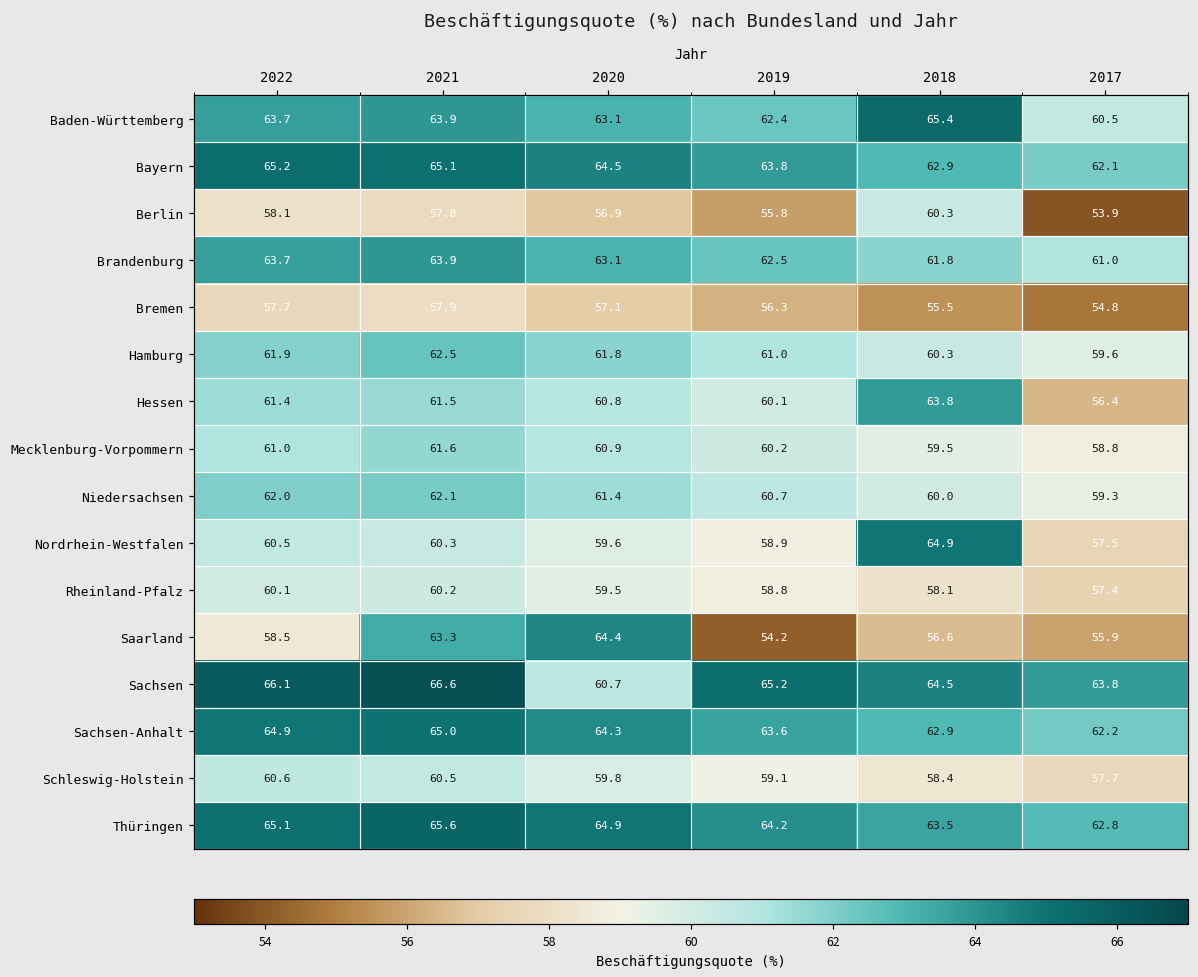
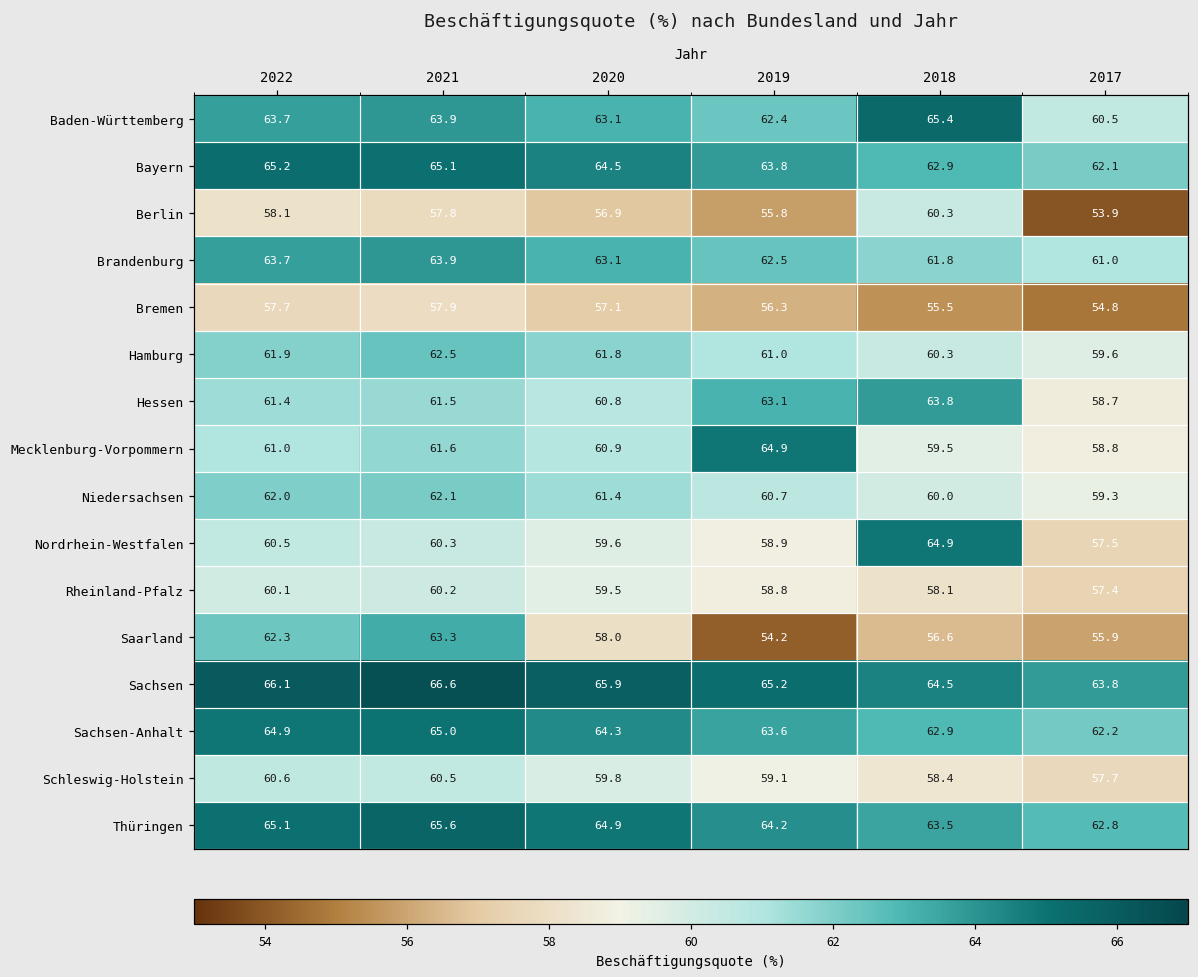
  {
    "Baden-Württemberg": {
      "2022": 63.7,
      "2021": 63.9,
      "2020": 63.1,
      "2019": 62.4,
      "2018": 65.4,
      "2017": 60.5
    },
    "Bayern": {
      "2022": 65.2,
      "2021": 65.1,
      "2020": 64.5,
      "2019": 63.8,
      "2018": 62.9,
      "2017": 62.1
    },
    "Berlin": {
      "2022": 58.1,
      "2021": 57.8,
      "2020": 56.9,
      "2019": 55.8,
      "2018": 60.3,
      "2017": 53.9
    },
    "Brandenburg": {
      "2022": 63.7,
      "2021": 63.9,
      "2020": 63.1,
      "2019": 62.5,
      "2018": 61.8,
      "2017": 61.0
    },
    "Bremen": {
      "2022": 57.7,
      "2021": 57.9,
      "2020": 57.1,
      "2019": 56.3,
      "2018": 55.5,
      "2017": 54.8
    },
    "Hamburg": {
      "2022": 61.9,
      "2021": 62.5,
      "2020": 61.8,
      "2019": 61.0,
      "2018": 60.3,
      "2017": 59.6
    },
    "Hessen": {
      "2022": 61.4,
      "2021": 61.5,
      "2020": 60.8,
-     "2019": 60.1,
+     "2019": 63.1,
      "2018": 63.8,
-     "2017": 56.4
+     "2017": 58.7
    },
    "Mecklenburg-Vorpommern": {
      "2022": 61.0,
      "2021": 61.6,
      "2020": 60.9,
-     "2019": 60.2,
+     "2019": 64.9,
      "2018": 59.5,
      "2017": 58.8
    },
    "Niedersachsen": {
      "2022": 62.0,
      "2021": 62.1,
      "2020": 61.4,
      "2019": 60.7,
      "2018": 60.0,
      "2017": 59.3
    },
    "Nordrhein-Westfalen": {
      "2022": 60.5,
      "2021": 60.3,
      "2020": 59.6,
      "2019": 58.9,
      "2018": 64.9,
      "2017": 57.5
    },
    "Rheinland-Pfalz": {
      "2022": 60.1,
      "2021": 60.2,
      "2020": 59.5,
      "2019": 58.8,
      "2018": 58.1,
      "2017": 57.4
    },
    "Saarland": {
-     "2022": 58.5,
+     "2022": 62.3,
      "2021": 63.3,
-     "2020": 64.4,
+     "2020": 58.0,
      "2019": 54.2,
      "2018": 56.6,
      "2017": 55.9
    },
    "Sachsen": {
      "2022": 66.1,
      "2021": 66.6,
-     "2020": 60.7,
+     "2020": 65.9,
      "2019": 65.2,
      "2018": 64.5,
      "2017": 63.8
    },
    "Sachsen-Anhalt": {
      "2022": 64.9,
      "2021": 65.0,
      "2020": 64.3,
      "2019": 63.6,
      "2018": 62.9,
      "2017": 62.2
    },
    "Schleswig-Holstein": {
      "2022": 60.6,
      "2021": 60.5,
      "2020": 59.8,
      "2019": 59.1,
      "2018": 58.4,
      "2017": 57.7
    },
    "Thüringen": {
      "2022": 65.1,
      "2021": 65.6,
      "2020": 64.9,
      "2019": 64.2,
      "2018": 63.5,
      "2017": 62.8
    }
  }
